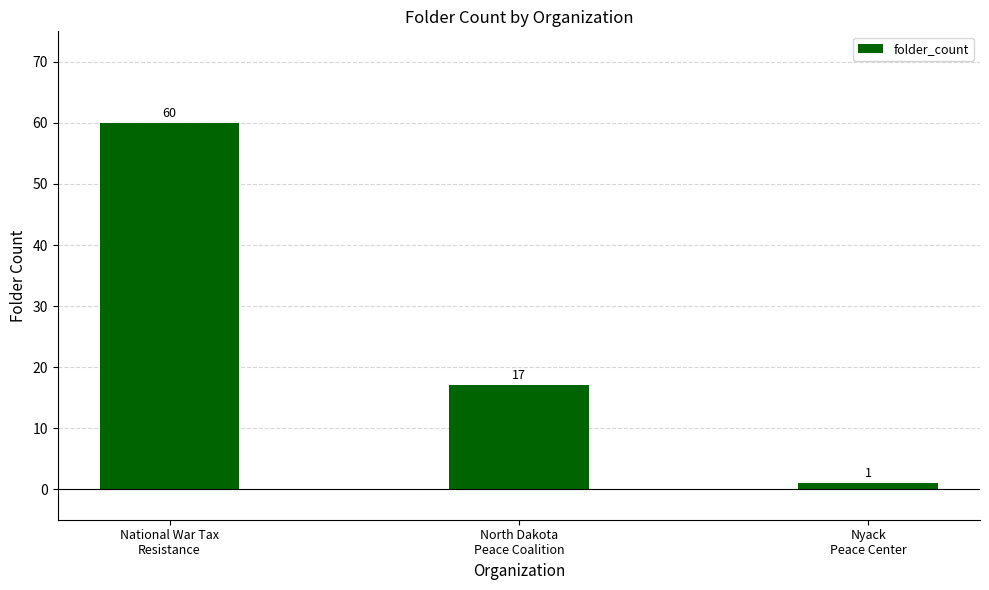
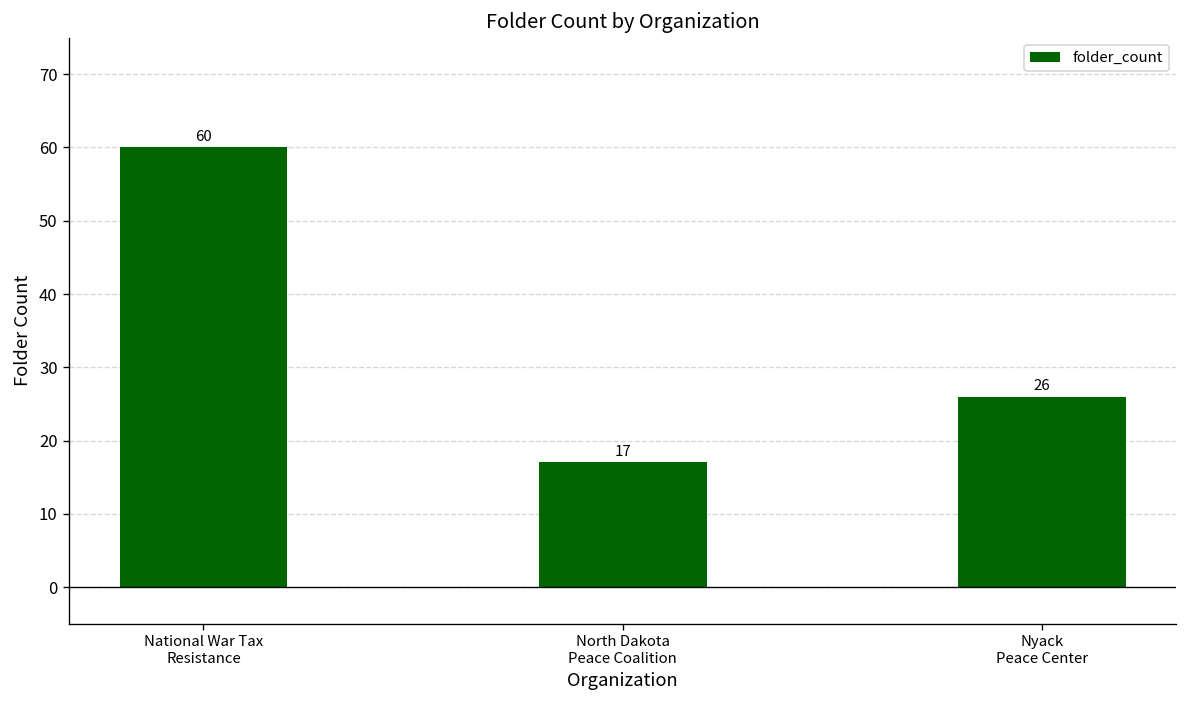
  {
    "National War Tax Resistance": 60,
    "North Dakota Peace Coalition": 17,
-   "Nyack Peace Center": 1
+   "Nyack Peace Center": 26
  }
